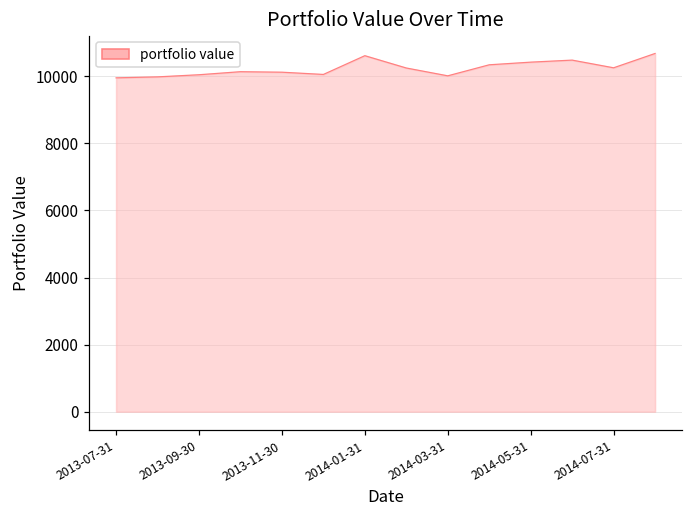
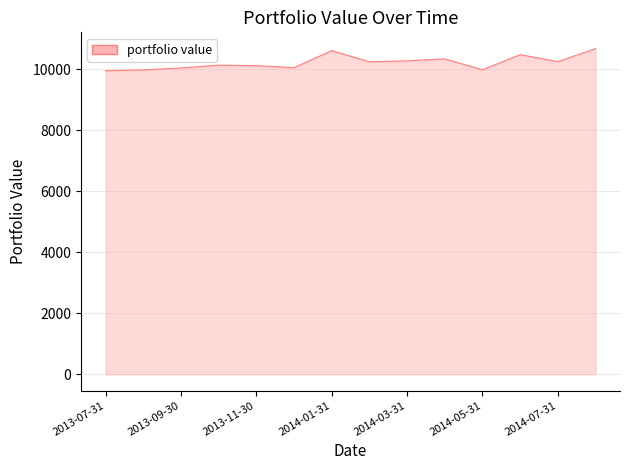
  {
    "2013-07-31": 10000,
    "2013-09-30": 10000,
    "2013-11-30": 10100,
    "2014-01-31": 10600,
-   "2014-03-31": 10000,
-   "2014-05-31": 10400,
+   "2014-03-31": 10300,
+   "2014-05-31": 10000,
    "2014-07-31": 10300
  }
